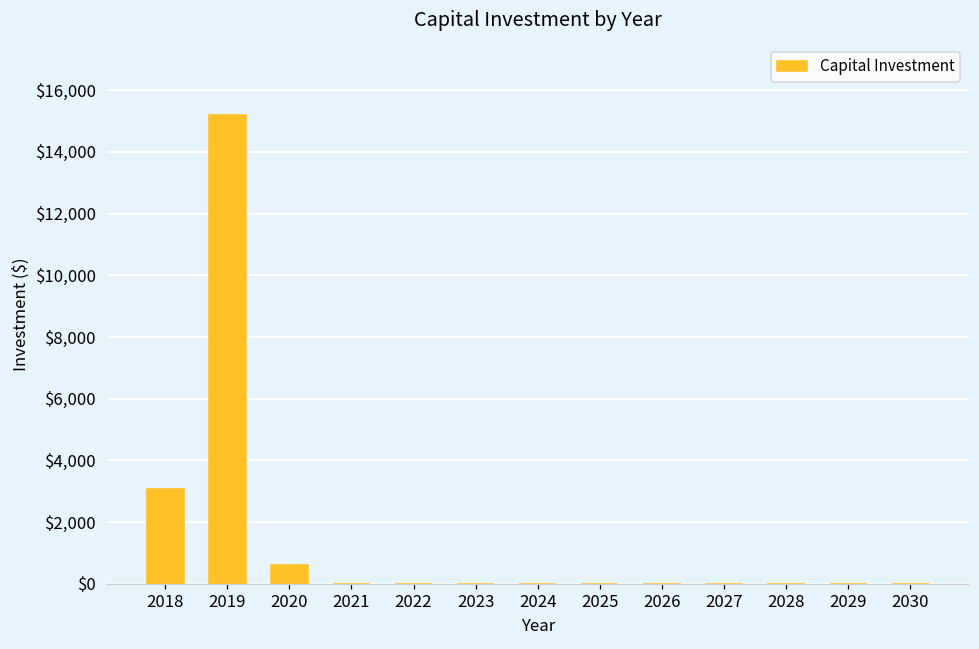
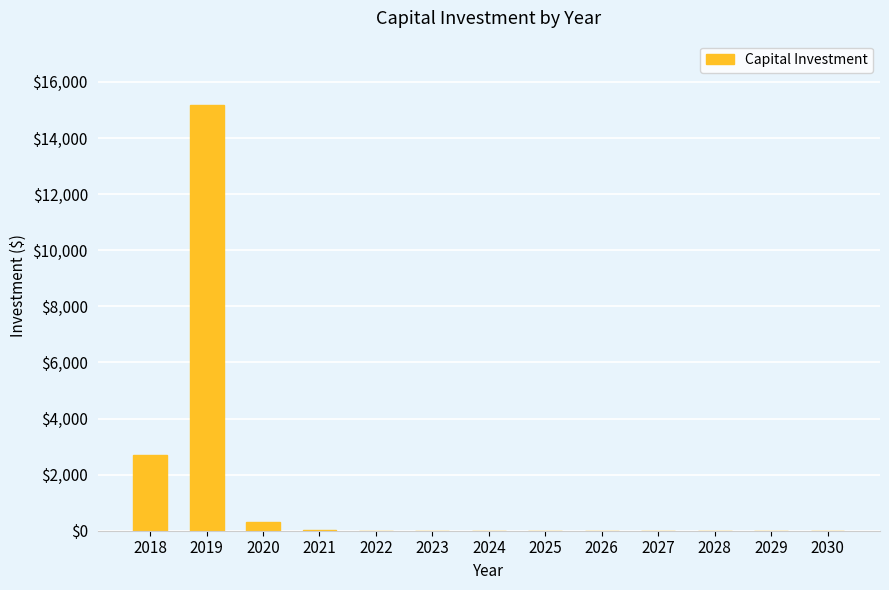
  {
-   "2018": "$3,100",
+   "2018": "$2,700",
    "2019": "$15,200",
-   "2020": "$600",
+   "2020": "$300",
    "2022": "$0",
    "2023": "$0",
    "2024": "$0",
    "2025": "$0",
    "2026": "$0",
    "2027": "$0",
    "2028": "$0",
    "2029": "$0",
    "2030": "$0"
  }
